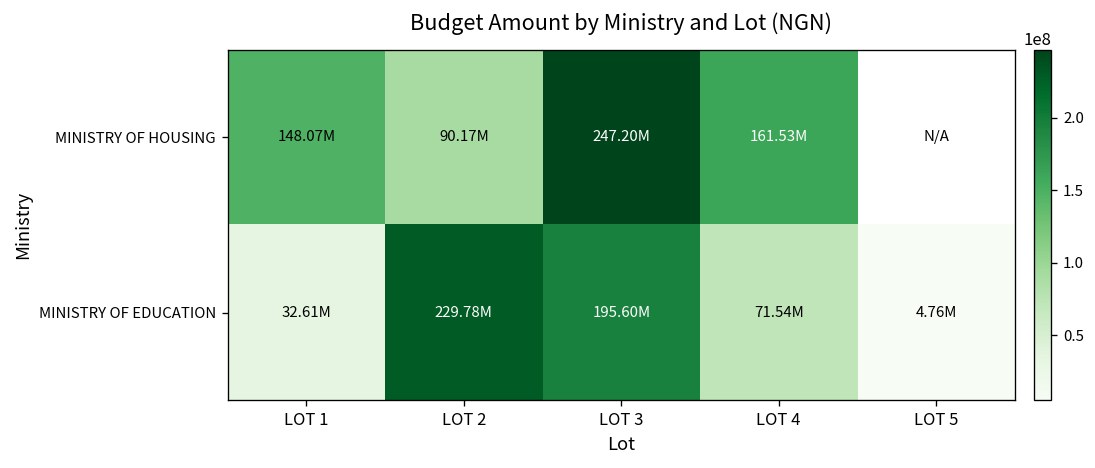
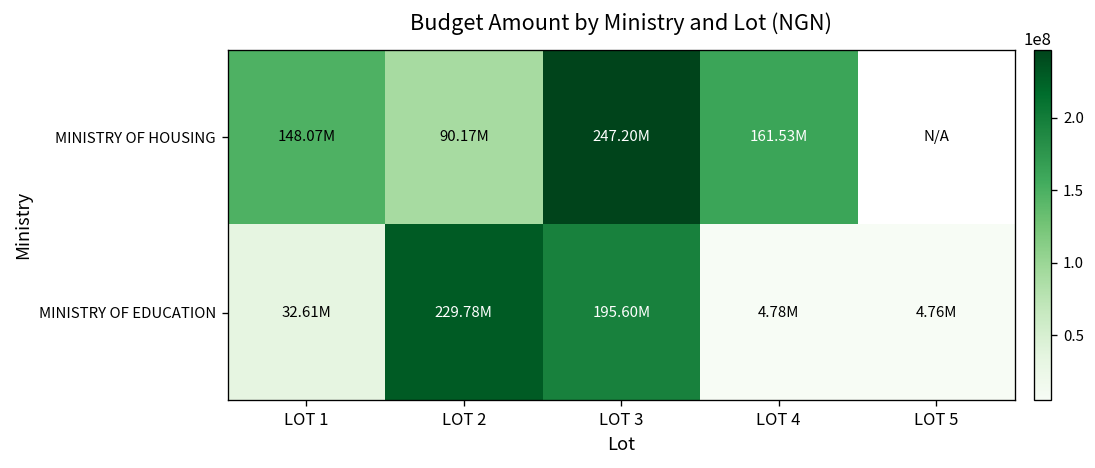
  {
    "MINISTRY OF HOUSING": {
      "LOT 1": "148.07M",
      "LOT 2": "90.17M",
      "LOT 3": "247.20M",
      "LOT 4": "161.53M"
    },
    "MINISTRY OF EDUCATION": {
      "LOT 1": "32.61M",
      "LOT 2": "229.78M",
      "LOT 3": "195.60M",
-     "LOT 4": "71.54M",
+     "LOT 4": "4.78M",
      "LOT 5": "4.76M"
    }
  }
